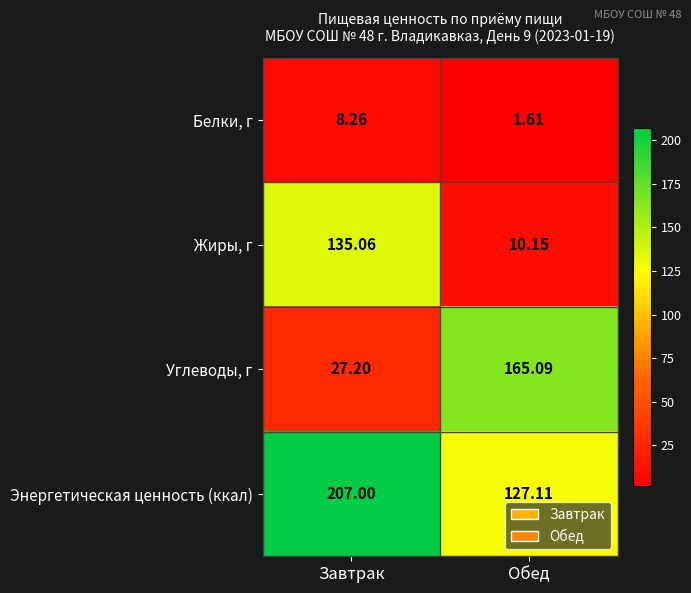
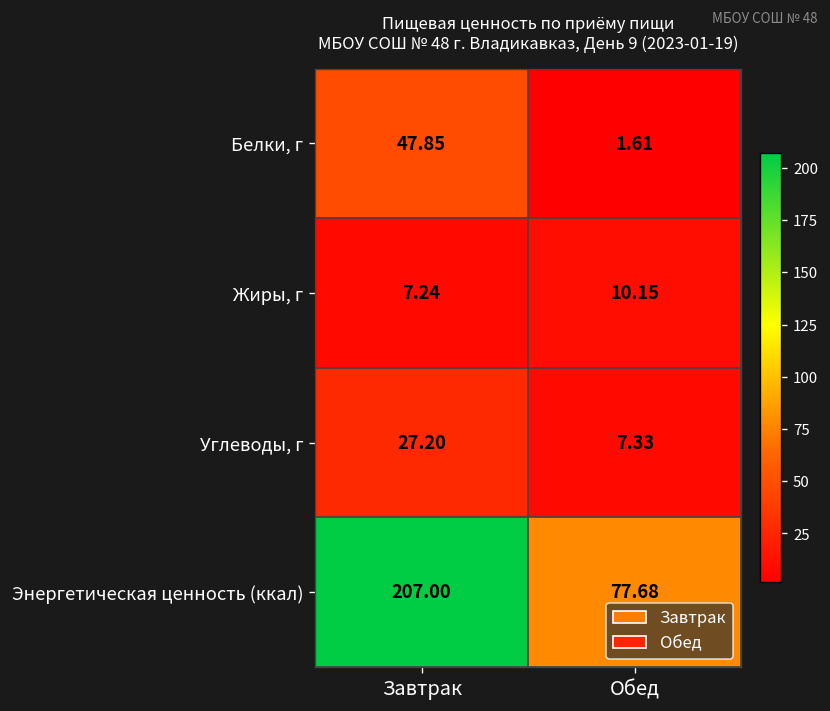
  {
    "Белки, г": {
-     "Завтрак": 8.26,
+     "Завтрак": 47.85,
      "Обед": 1.61
    },
    "Жиры, г": {
-     "Завтрак": 135.06,
+     "Завтрак": 7.24,
      "Обед": 10.15
    },
    "Углеводы, г": {
      "Завтрак": 27.20,
-     "Обед": 165.09
+     "Обед": 7.33
    },
    "Энергетическая ценность (ккал)": {
      "Завтрак": 207.00,
-     "Обед": 127.11
+     "Обед": 77.68
    }
  }
